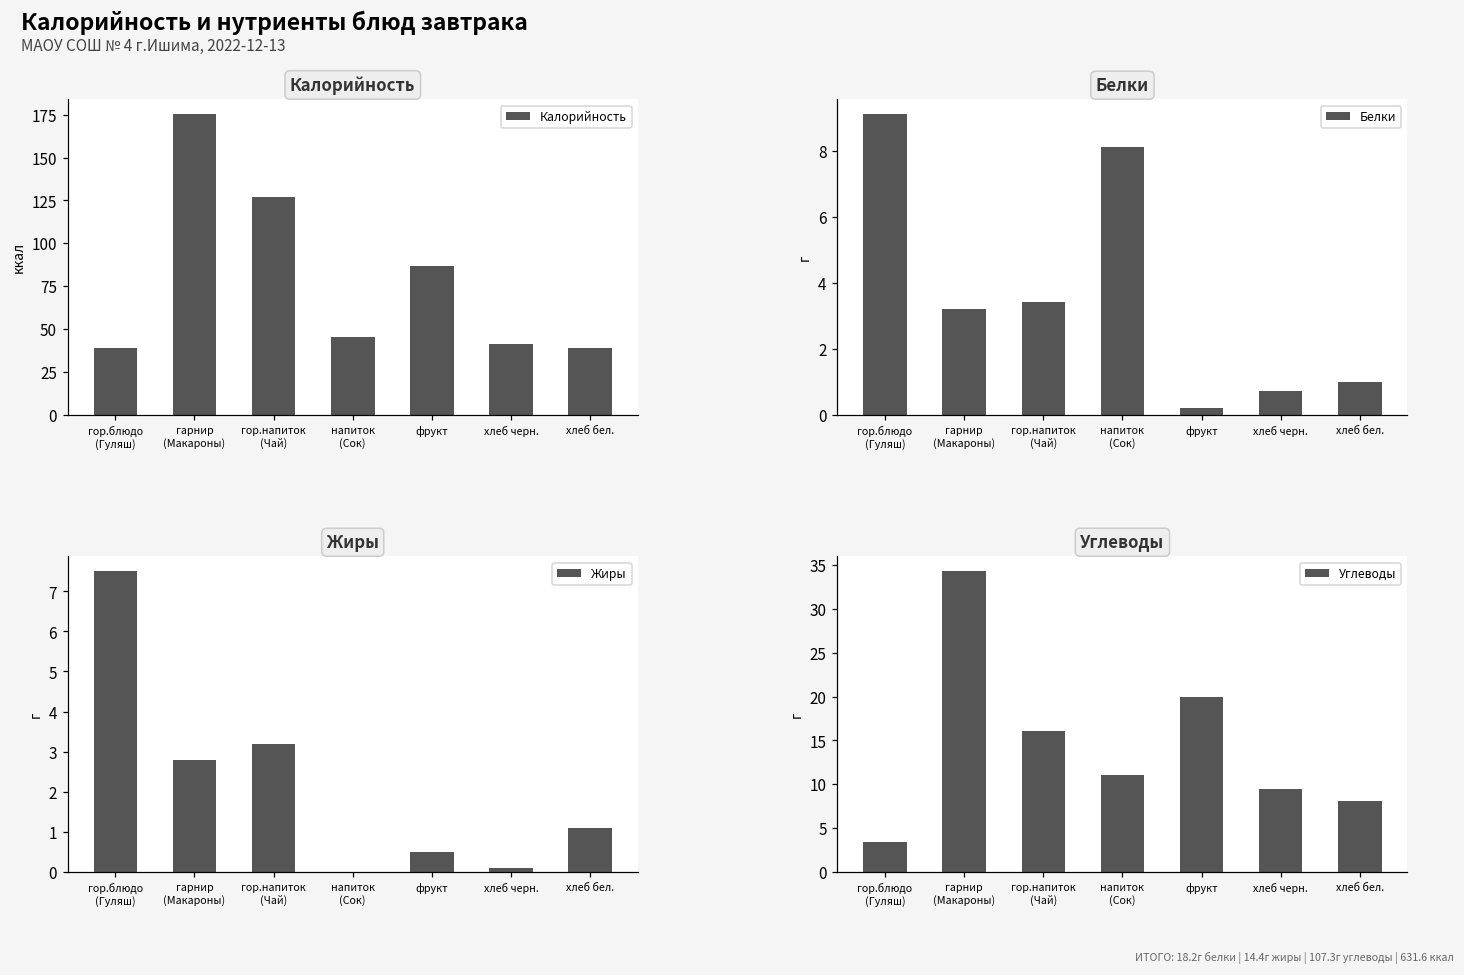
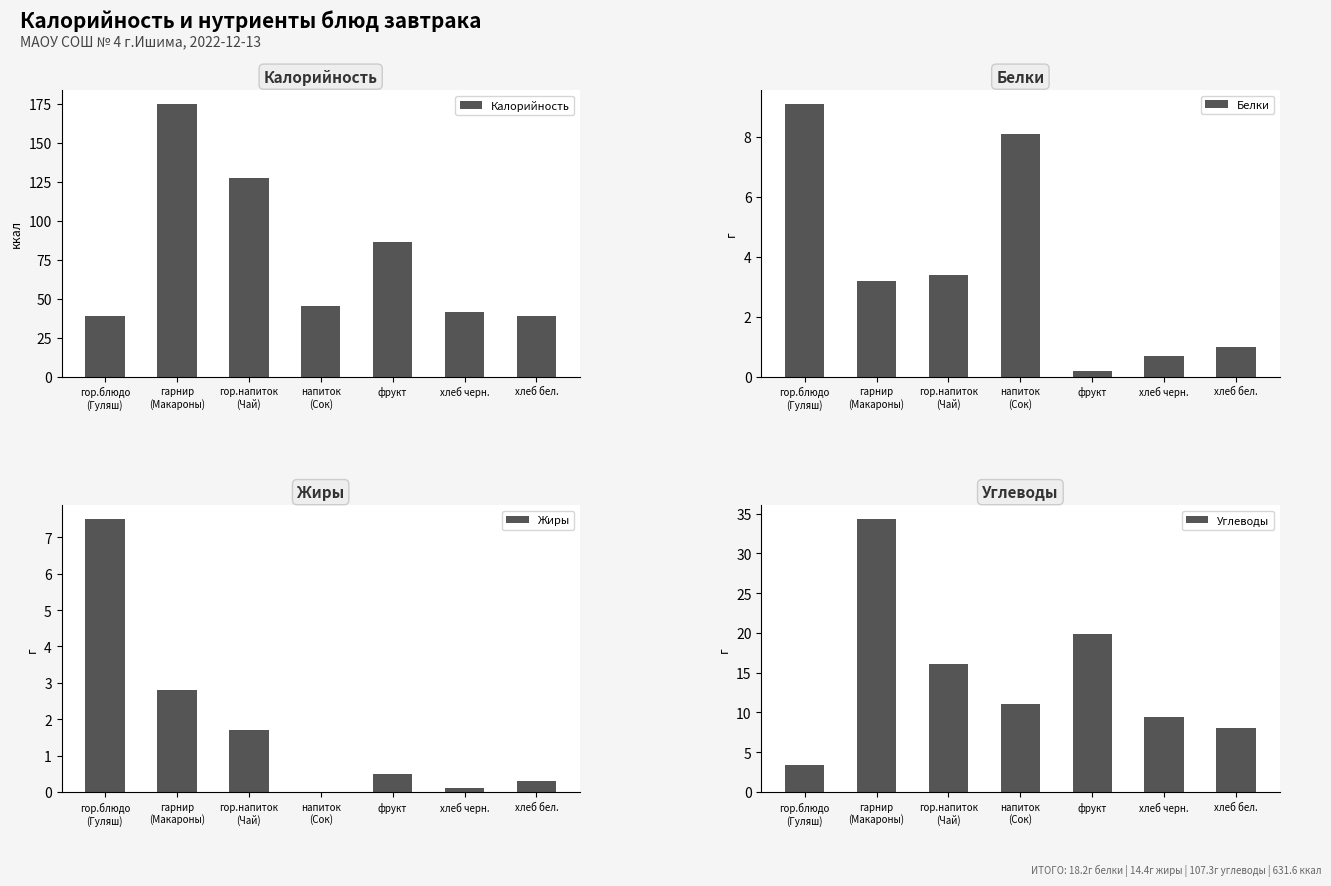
  {
    "Калорийность": {
      "гор.блюдо (Гуляш)": 39,
      "гарнир (Макароны)": 175,
      "гор.напиток (Чай)": 127,
      "напиток (Сок)": 45,
      "фрукт": 87,
      "хлеб черн.": 41,
      "хлеб бел.": 39
    },
    "Белки": {
      "гор.блюдо (Гуляш)": 9.1,
      "гарнир (Макароны)": 3.2,
      "гор.напиток (Чай)": 3.4,
      "напиток (Сок)": 8.1,
      "фрукт": 0.2,
      "хлеб черн.": 0.7,
      "хлеб бел.": 1.0
    },
    "Жиры": {
      "гор.блюдо (Гуляш)": 7.5,
      "гарнир (Макароны)": 2.8,
-     "гор.напиток (Чай)": 3.2,
+     "гор.напиток (Чай)": 1.7,
      "напиток (Сок)": 0.0,
      "фрукт": 0.5,
      "хлеб черн.": 0.1,
-     "хлеб бел.": 1.1
+     "хлеб бел.": 0.3
    },
    "Углеводы": {
      "гор.блюдо (Гуляш)": 3,
      "гарнир (Макароны)": 34,
      "гор.напиток (Чай)": 16,
      "напиток (Сок)": 11,
      "фрукт": 20,
      "хлеб черн.": 9,
      "хлеб бел.": 8
    }
  }
